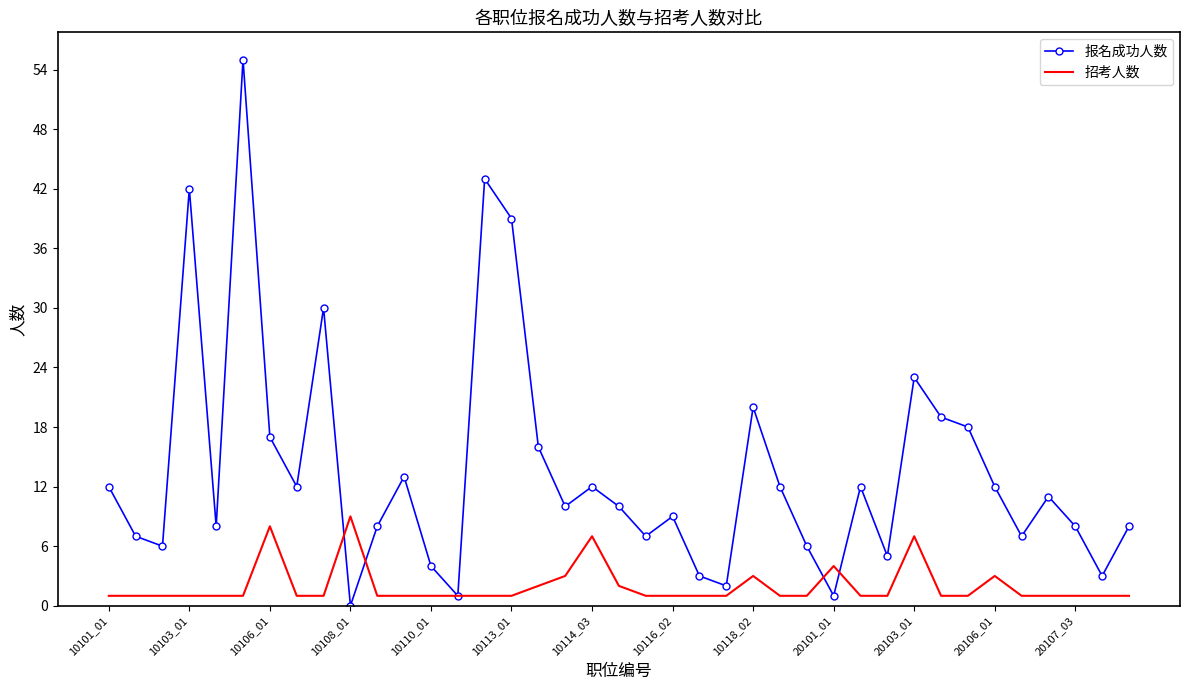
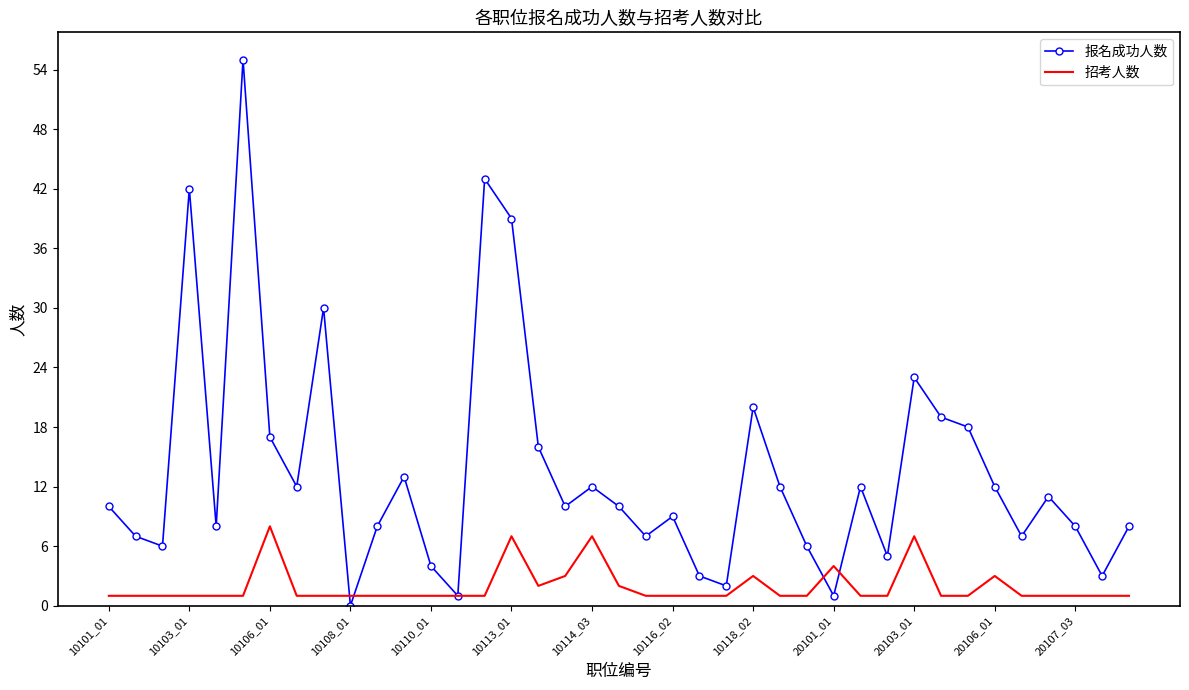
  {
    "报名成功人数": {
-     "10101_01": 12,
+     "10101_01": 10,
      "10103_01": 42,
      "10106_01": 17,
      "10108_01": 0,
      "10110_01": 4,
      "10113_01": 39,
      "10114_03": 12,
      "10116_02": 9,
      "10118_02": 20,
      "20101_01": 1,
      "20103_01": 23,
      "20106_01": 12,
      "20107_03": 8
    },
    "招考人数": {
      "10101_01": 1,
      "10103_01": 1,
      "10106_01": 8,
-     "10108_01": 9,
+     "10108_01": 1,
      "10110_01": 1,
-     "10113_01": 1,
+     "10113_01": 7,
      "10114_03": 7,
      "10116_02": 1,
      "10118_02": 3,
      "20101_01": 4,
      "20103_01": 7,
      "20106_01": 3,
      "20107_03": 1
    }
  }
